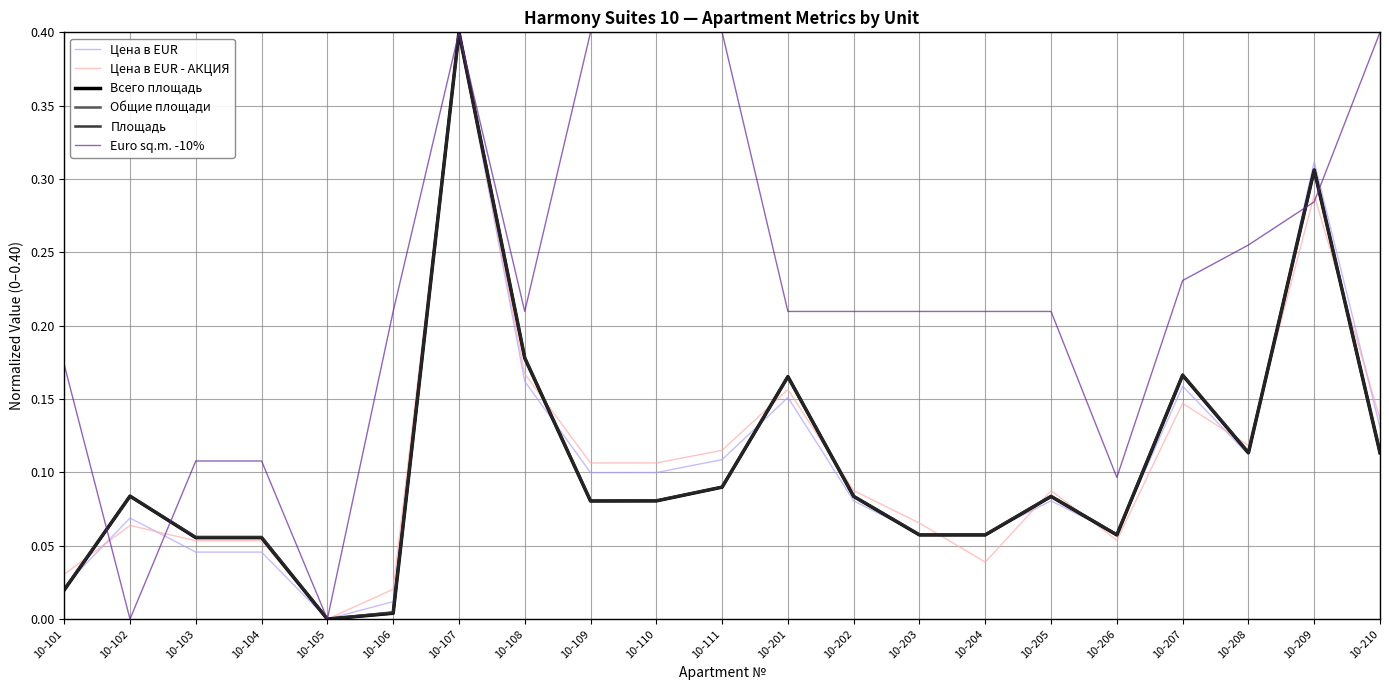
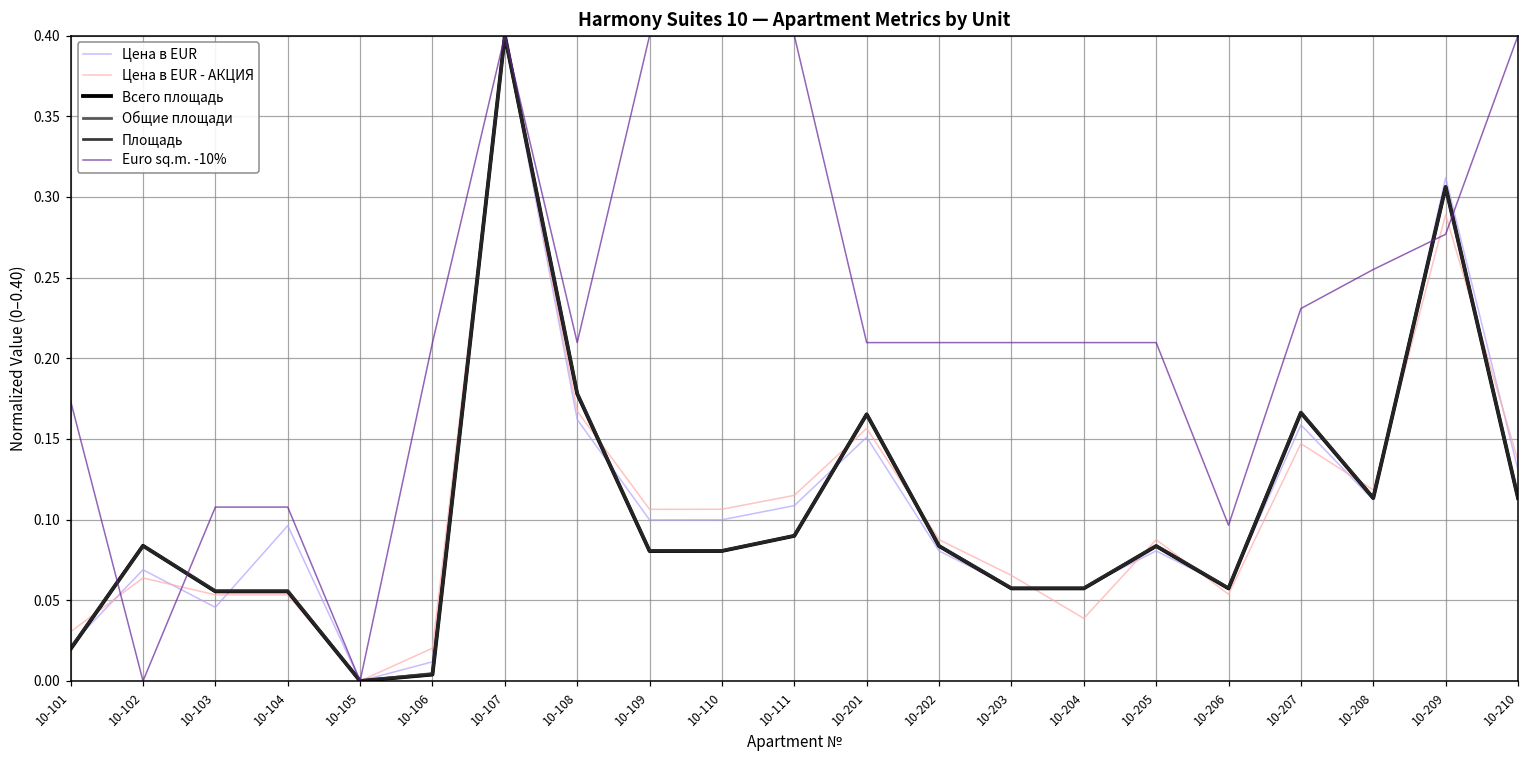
  {
    "Цена в ЕUR": {
      "10-101": 0.022,
      "10-102": 0.069,
      "10-103": 0.046,
-     "10-104": 0.046,
+     "10-104": 0.096,
      "10-106": 0.012,
      "10-108": 0.162,
      "10-109": 0.100,
      "10-110": 0.100,
      "10-111": 0.109,
      "10-201": 0.151,
      "10-202": 0.081,
      "10-205": 0.081,
      "10-207": 0.159,
      "10-209": 0.312,
      "10-210": 0.131
    },
    "Цена в ЕUR - АКЦИЯ": {
      "10-101": 0.031,
      "10-102": 0.064,
      "10-103": 0.053,
      "10-104": 0.053,
      "10-106": 0.020,
      "10-108": 0.167,
      "10-109": 0.106,
      "10-110": 0.106,
      "10-111": 0.115,
      "10-201": 0.157,
      "10-202": 0.088,
      "10-203": 0.065,
      "10-204": 0.039,
      "10-205": 0.088,
      "10-206": 0.054,
      "10-207": 0.147,
      "10-208": 0.118,
      "10-209": 0.289,
      "10-210": 0.137
    },
    "Euro sq.m. -10%": {
      "10-101": 0.173,
      "10-102": 0.000,
      "10-103": 0.108,
      "10-104": 0.108,
      "10-106": 0.210,
      "10-108": 0.210,
      "10-109": 0.400,
      "10-110": 0.400,
      "10-111": 0.400,
      "10-201": 0.210,
      "10-202": 0.210,
      "10-203": 0.210,
      "10-204": 0.210,
      "10-205": 0.210,
      "10-206": 0.097,
      "10-207": 0.231,
      "10-208": 0.255,
-     "10-209": 0.284,
+     "10-209": 0.277,
      "10-210": 0.400
    }
  }
